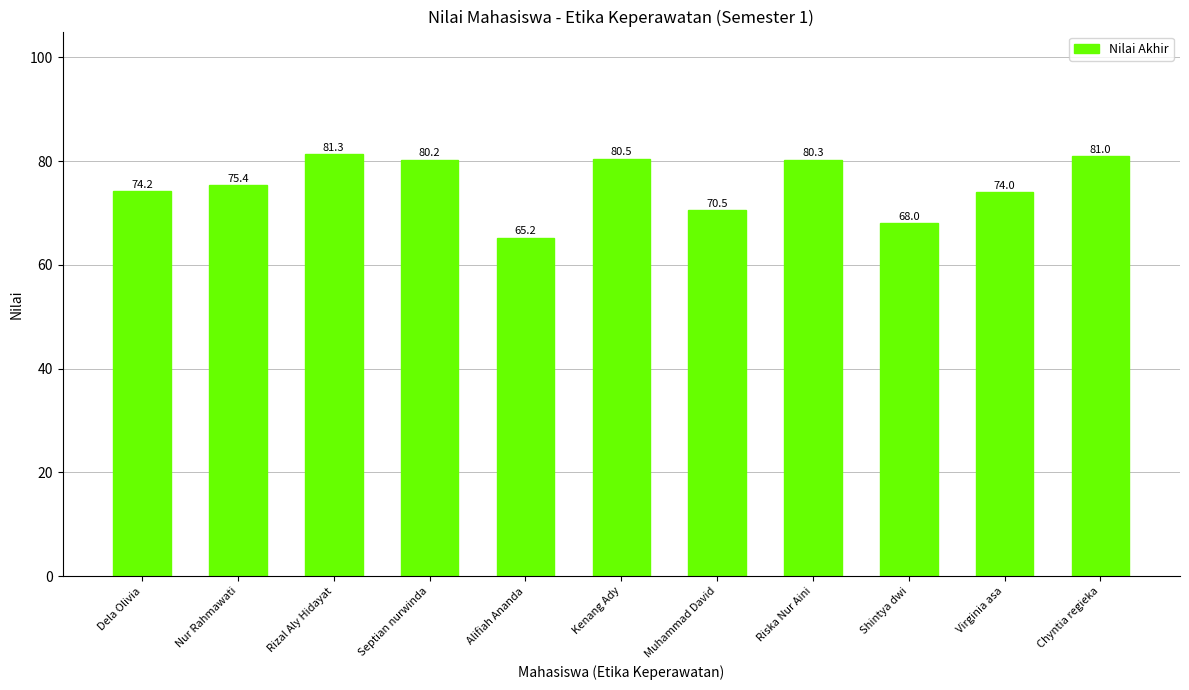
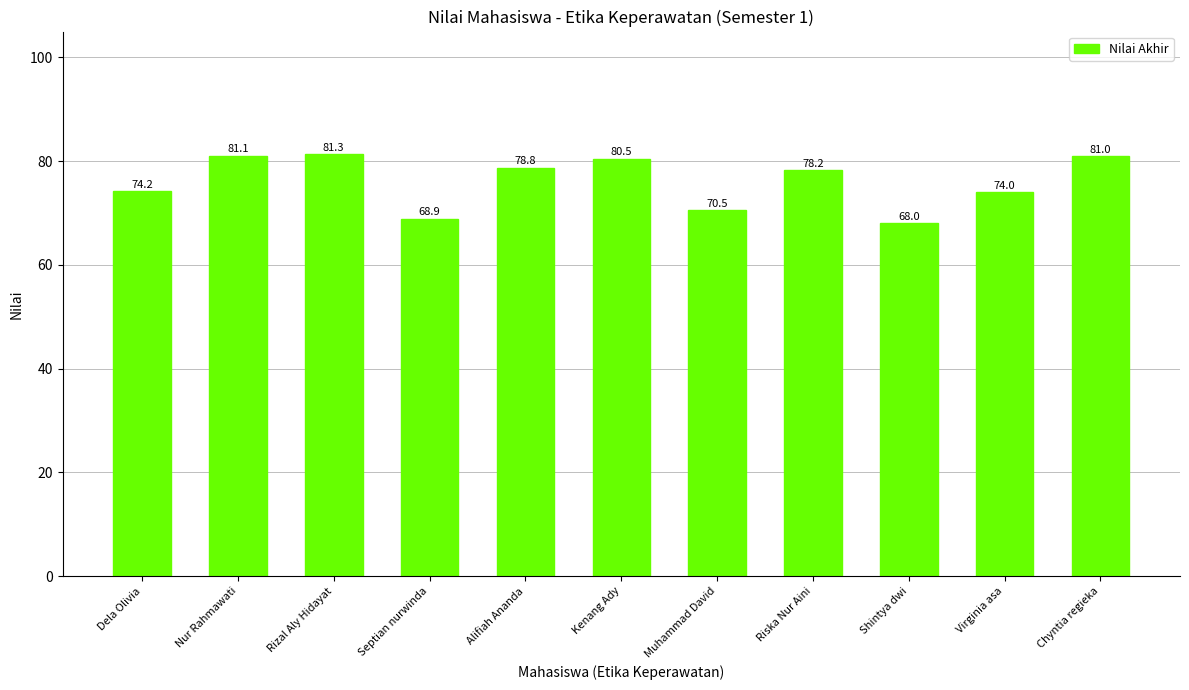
  {
    "Dela Olivia": 74.2,
-   "Nur Rahmawati": 75.4,
+   "Nur Rahmawati": 81.1,
    "Rizal Aly Hidayat": 81.3,
-   "Septian nurwinda": 80.2,
-   "Alifiah Ananda": 65.2,
+   "Septian nurwinda": 68.9,
+   "Alifiah Ananda": 78.8,
    "Kenang Ady": 80.5,
    "Muhammad David": 70.5,
-   "Riska Nur Aini": 80.3,
+   "Riska Nur Aini": 78.2,
    "Shintya dwi": 68.0,
    "Virginia asa": 74.0,
    "Chyntia regieka": 81.0
  }
